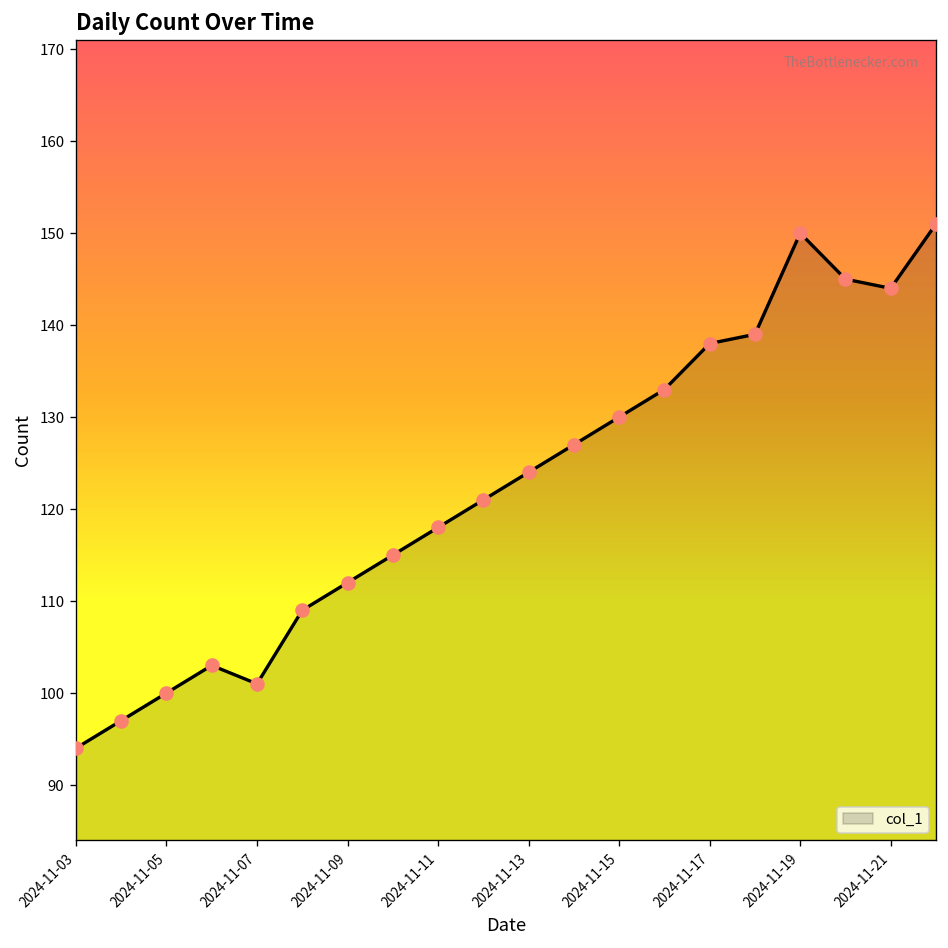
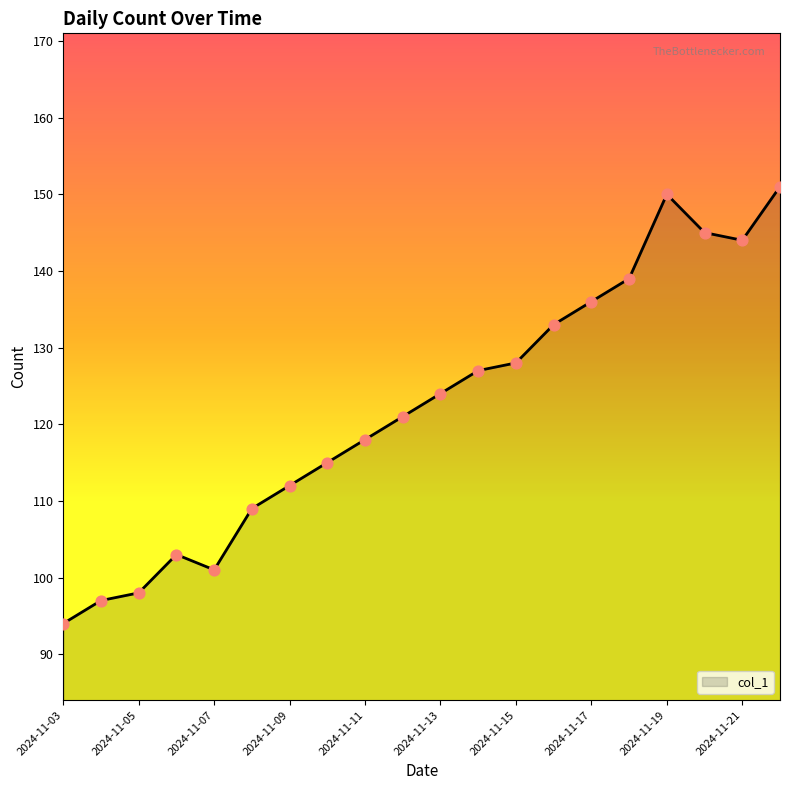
  {
    "2024-11-03": 94,
-   "2024-11-05": 100,
+   "2024-11-05": 98,
    "2024-11-07": 101,
    "2024-11-09": 112,
    "2024-11-11": 118,
    "2024-11-13": 124,
-   "2024-11-15": 130,
-   "2024-11-17": 138,
+   "2024-11-15": 128,
+   "2024-11-17": 136,
    "2024-11-19": 150,
    "2024-11-21": 144
  }
